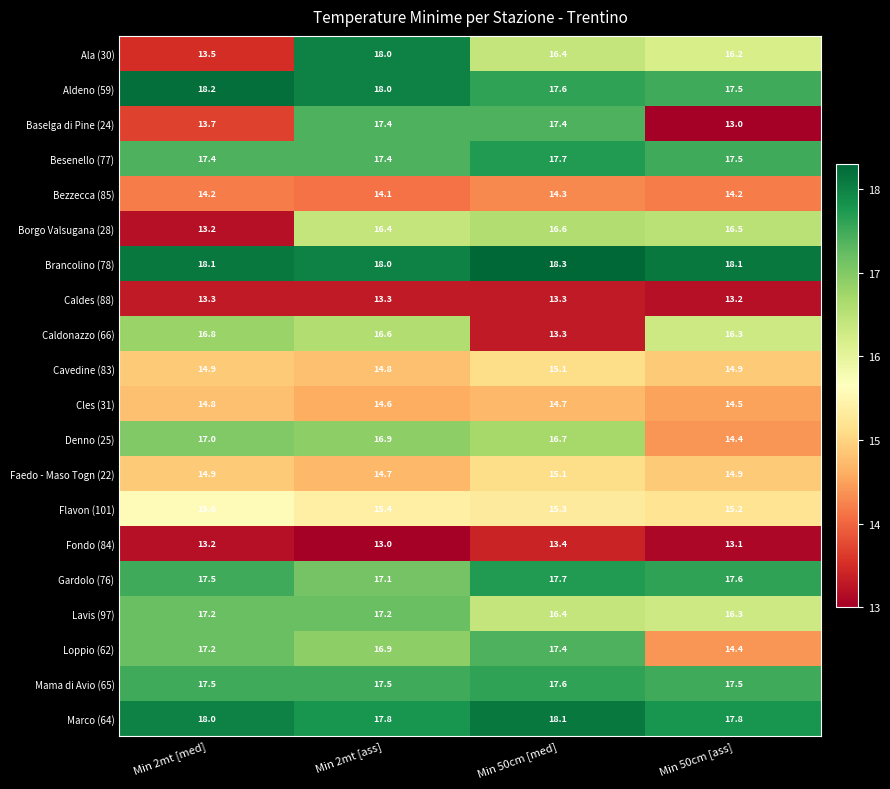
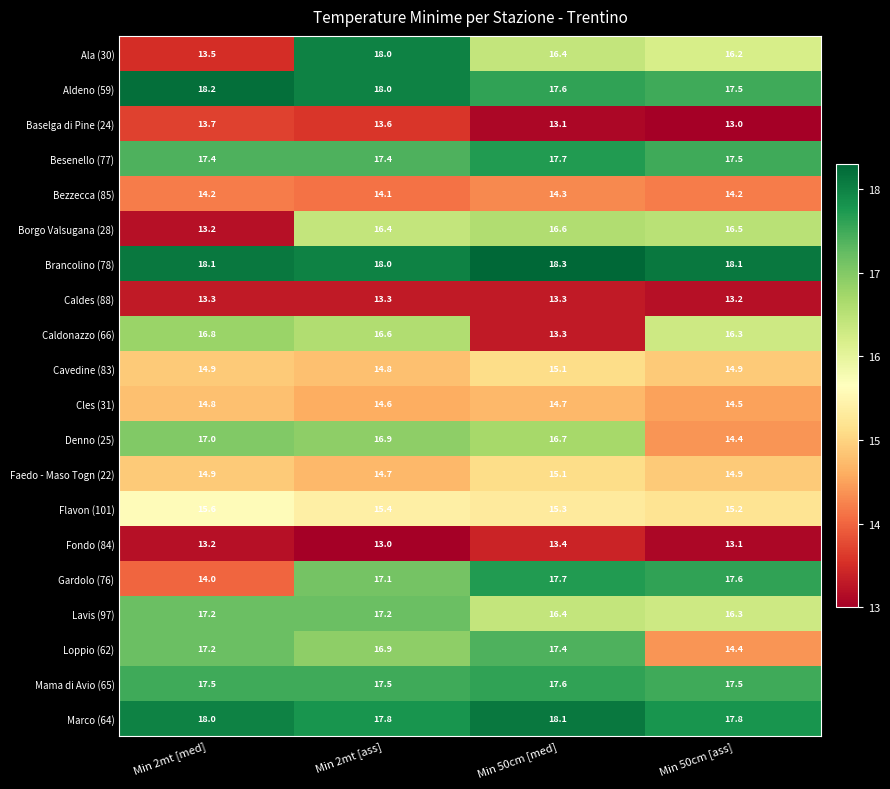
  {
    "Ala (30)": {
      "Min 2mt [med]": 13.5,
      "Min 2mt [ass]": 18.0,
      "Min 50cm [med]": 16.4,
      "Min 50cm [ass]": 16.2
    },
    "Aldeno (59)": {
      "Min 2mt [med]": 18.2,
      "Min 2mt [ass]": 18.0,
      "Min 50cm [med]": 17.6,
      "Min 50cm [ass]": 17.5
    },
    "Baselga di Pine (24)": {
      "Min 2mt [med]": 13.7,
-     "Min 2mt [ass]": 17.4,
-     "Min 50cm [med]": 17.4,
+     "Min 2mt [ass]": 13.6,
+     "Min 50cm [med]": 13.1,
      "Min 50cm [ass]": 13.0
    },
    "Besenello (77)": {
      "Min 2mt [med]": 17.4,
      "Min 2mt [ass]": 17.4,
      "Min 50cm [med]": 17.7,
      "Min 50cm [ass]": 17.5
    },
    "Bezzecca (85)": {
      "Min 2mt [med]": 14.2,
      "Min 2mt [ass]": 14.1,
      "Min 50cm [med]": 14.3,
      "Min 50cm [ass]": 14.2
    },
    "Borgo Valsugana (28)": {
      "Min 2mt [med]": 13.2,
      "Min 2mt [ass]": 16.4,
      "Min 50cm [med]": 16.6,
      "Min 50cm [ass]": 16.5
    },
    "Brancolino (78)": {
      "Min 2mt [med]": 18.1,
      "Min 2mt [ass]": 18.0,
      "Min 50cm [med]": 18.3,
      "Min 50cm [ass]": 18.1
    },
    "Caldes (88)": {
      "Min 2mt [med]": 13.3,
      "Min 2mt [ass]": 13.3,
      "Min 50cm [med]": 13.3,
      "Min 50cm [ass]": 13.2
    },
    "Caldonazzo (66)": {
      "Min 2mt [med]": 16.8,
      "Min 2mt [ass]": 16.6,
      "Min 50cm [med]": 13.3,
      "Min 50cm [ass]": 16.3
    },
    "Cavedine (83)": {
      "Min 2mt [med]": 14.9,
      "Min 2mt [ass]": 14.8,
      "Min 50cm [med]": 15.1,
      "Min 50cm [ass]": 14.9
    },
    "Cles (31)": {
      "Min 2mt [med]": 14.8,
      "Min 2mt [ass]": 14.6,
      "Min 50cm [med]": 14.7,
      "Min 50cm [ass]": 14.5
    },
    "Denno (25)": {
      "Min 2mt [med]": 17.0,
      "Min 2mt [ass]": 16.9,
      "Min 50cm [med]": 16.7,
      "Min 50cm [ass]": 14.4
    },
    "Faedo - Maso Togn (22)": {
      "Min 2mt [med]": 14.9,
      "Min 2mt [ass]": 14.7,
      "Min 50cm [med]": 15.1,
      "Min 50cm [ass]": 14.9
    },
    "Flavon (101)": {
      "Min 2mt [med]": 15.6,
      "Min 2mt [ass]": 15.4,
      "Min 50cm [med]": 15.3,
      "Min 50cm [ass]": 15.2
    },
    "Fondo (84)": {
      "Min 2mt [med]": 13.2,
      "Min 2mt [ass]": 13.0,
      "Min 50cm [med]": 13.4,
      "Min 50cm [ass]": 13.1
    },
    "Gardolo (76)": {
-     "Min 2mt [med]": 17.5,
+     "Min 2mt [med]": 14.0,
      "Min 2mt [ass]": 17.1,
      "Min 50cm [med]": 17.7,
      "Min 50cm [ass]": 17.6
    },
    "Lavis (97)": {
      "Min 2mt [med]": 17.2,
      "Min 2mt [ass]": 17.2,
      "Min 50cm [med]": 16.4,
      "Min 50cm [ass]": 16.3
    },
    "Loppio (62)": {
      "Min 2mt [med]": 17.2,
      "Min 2mt [ass]": 16.9,
      "Min 50cm [med]": 17.4,
      "Min 50cm [ass]": 14.4
    },
    "Mama di Avio (65)": {
      "Min 2mt [med]": 17.5,
      "Min 2mt [ass]": 17.5,
      "Min 50cm [med]": 17.6,
      "Min 50cm [ass]": 17.5
    },
    "Marco (64)": {
      "Min 2mt [med]": 18.0,
      "Min 2mt [ass]": 17.8,
      "Min 50cm [med]": 18.1,
      "Min 50cm [ass]": 17.8
    }
  }
